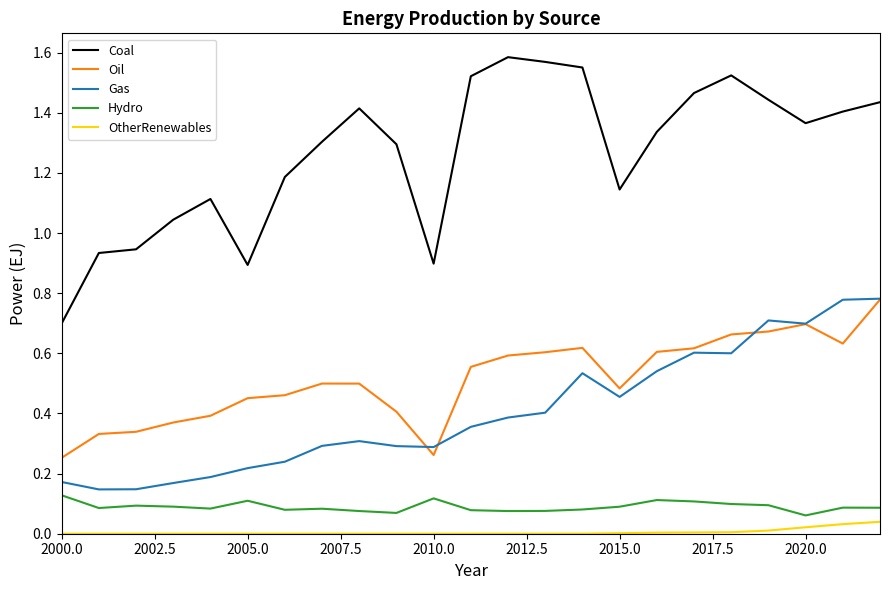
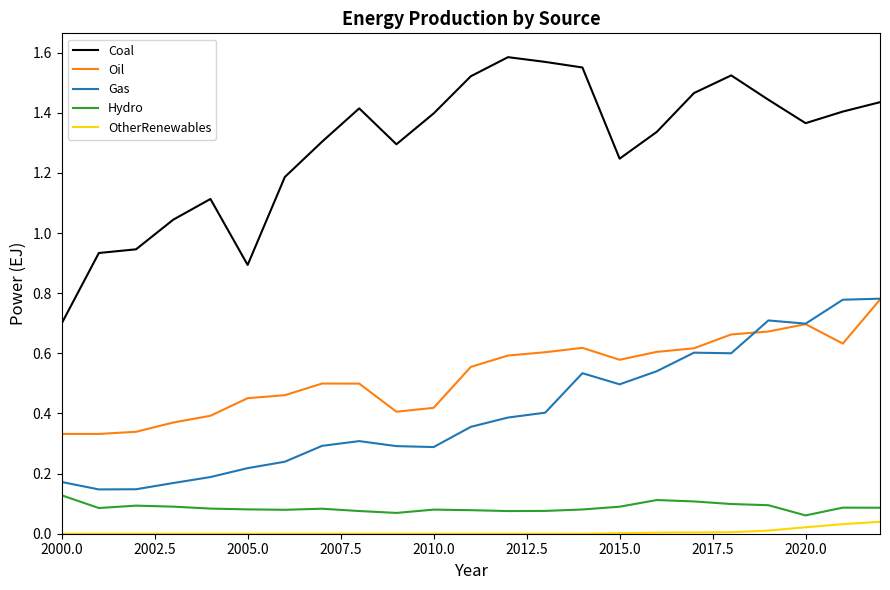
  {
    "Coal": {
      "2000.0": 0.70,
      "2005.0": 0.89,
-     "2010.0": 0.90,
-     "2015.0": 1.14,
+     "2010.0": 1.40,
+     "2015.0": 1.25,
      "2020.0": 1.37
    },
    "Oil": {
-     "2000.0": 0.25,
+     "2000.0": 0.33,
      "2005.0": 0.45,
-     "2010.0": 0.26,
-     "2015.0": 0.48
+     "2010.0": 0.42,
+     "2015.0": 0.58
    },
    "Gas": {
      "2000.0": 0.17,
      "2005.0": 0.22,
      "2010.0": 0.29,
-     "2015.0": 0.46
+     "2015.0": 0.50
    },
    "Hydro": {
      "2000.0": 0.13,
-     "2005.0": 0.11,
-     "2010.0": 0.12,
+     "2005.0": 0.08,
+     "2010.0": 0.08,
      "2015.0": 0.09,
      "2020.0": 0.06
    },
    "OtherRenewables": {
      "2000.0": 0.00,
      "2005.0": 0.00,
      "2010.0": 0.00,
      "2015.0": 0.00,
      "2020.0": 0.02
    }
  }
